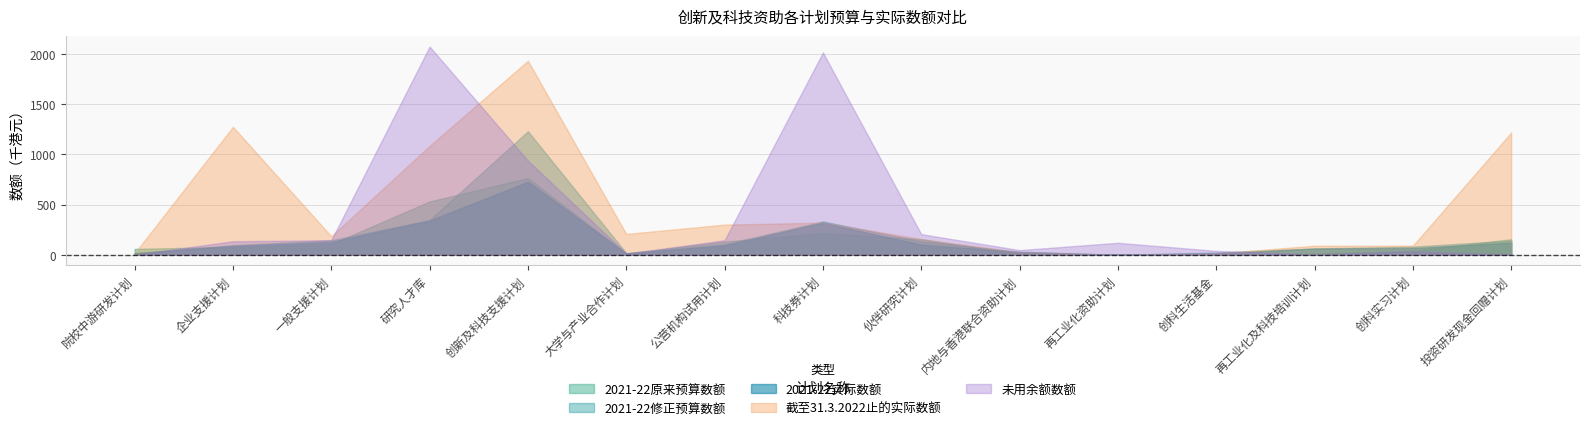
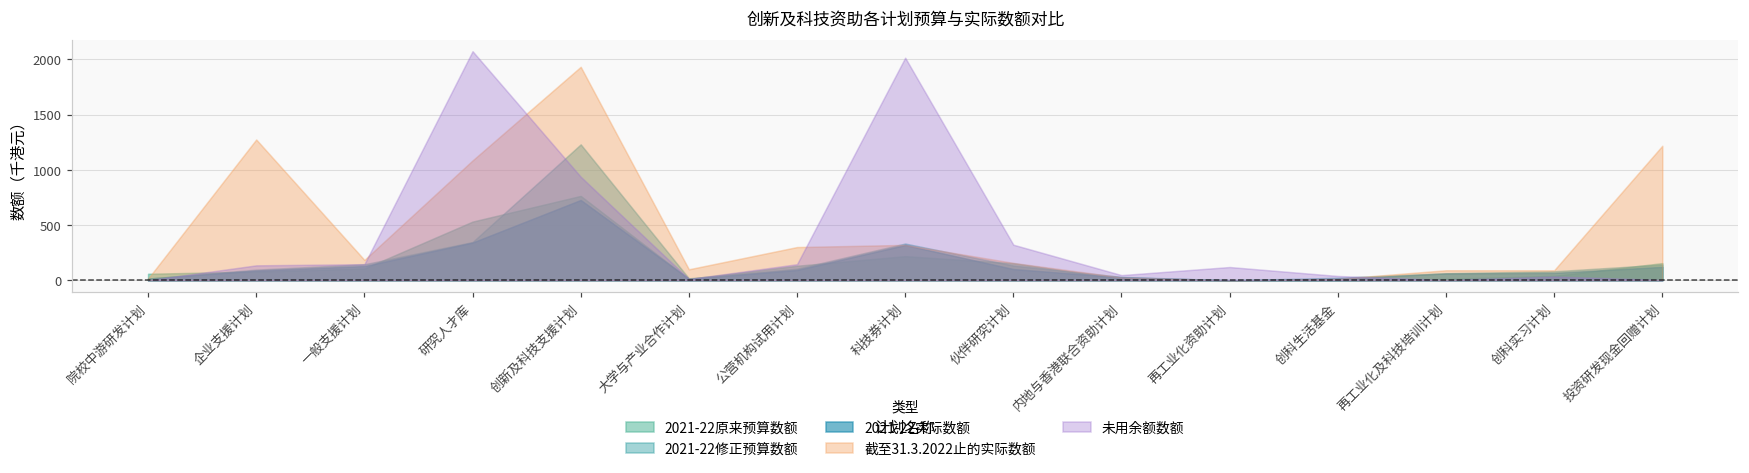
  {
    "截至31.3.2022止的实际数额": {
      "企业支援计划": 1270,
      "一般支援计划": 180,
      "研究人才库": 1080,
      "创新及科技支援计划": 1930,
-     "大学与产业合作计划": 210,
+     "大学与产业合作计划": 100,
      "公营机构试用计划": 300,
      "再工业化及科技培训计划": 90,
      "投资研发现金回赠计划": 1220
    },
    "未用余额数额": {
      "企业支援计划": 140,
      "研究人才库": 2070,
      "创新及科技支援计划": 940,
      "科技券计划": 2020,
-     "伙伴研究计划": 210,
+     "伙伴研究计划": 320,
      "再工业化资助计划": 120
    }
  }
